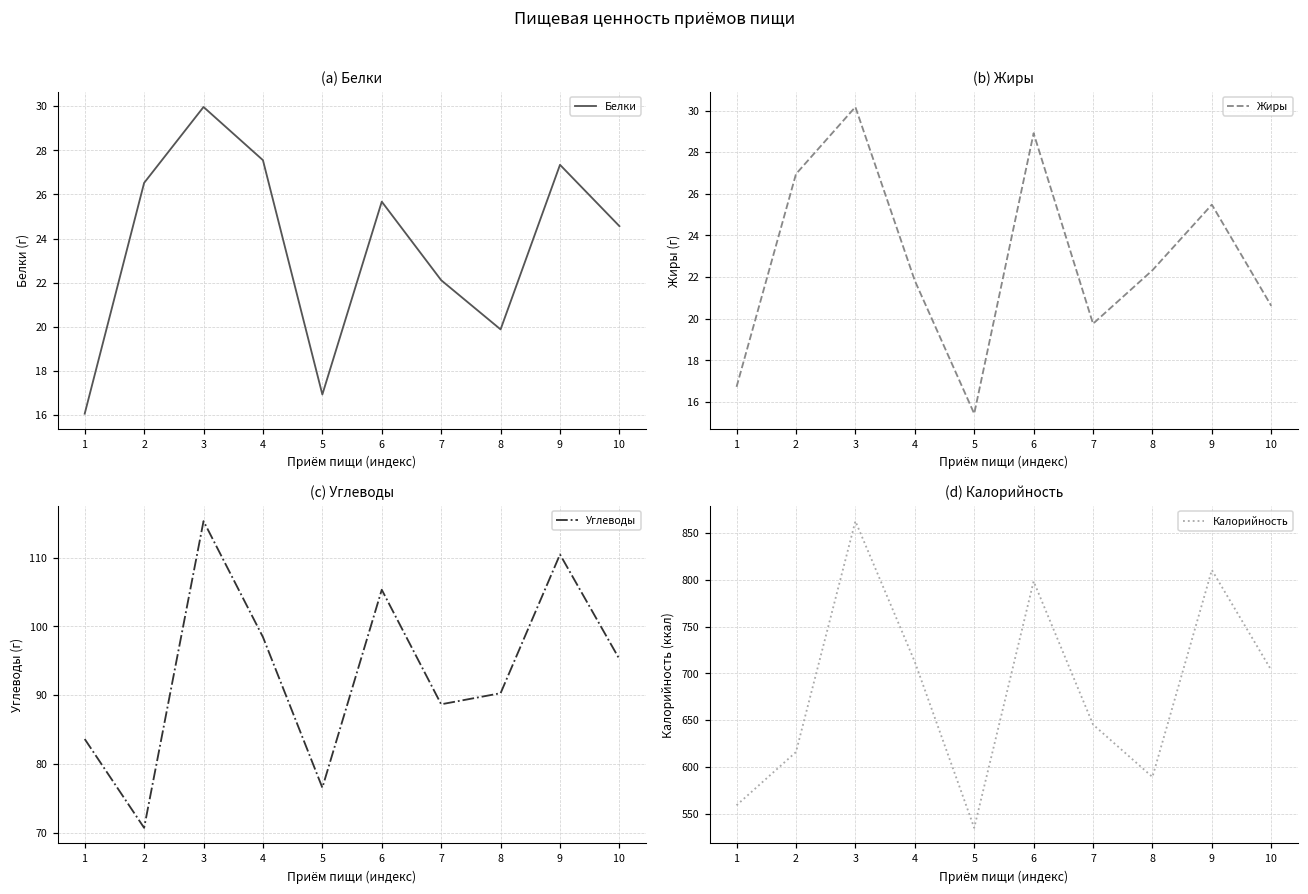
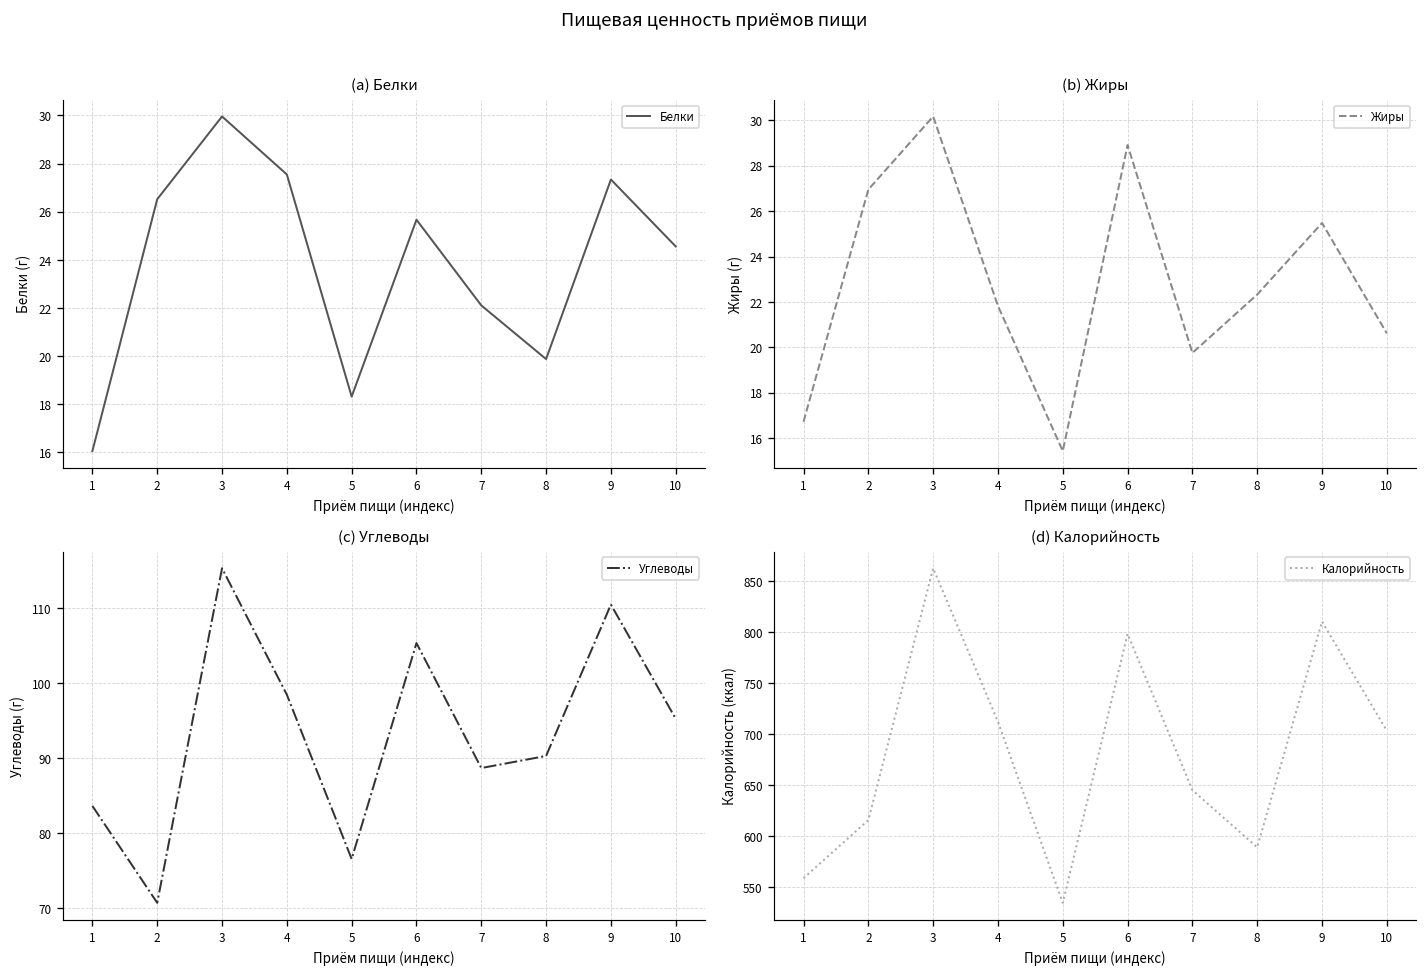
  {
    "(a) Белки": {
      "1": 16.1,
      "2": 26.5,
      "3": 30.0,
      "4": 27.6,
-     "5": 16.9,
+     "5": 18.3,
      "6": 25.7,
      "7": 22.1,
      "8": 19.9,
      "9": 27.3,
      "10": 24.6
    },
    "(b) Жиры": {
      "1": 16.7,
      "2": 27.0,
      "3": 30.2,
      "4": 21.8,
      "5": 15.4,
      "6": 28.9,
      "7": 19.8,
      "8": 22.3,
      "9": 25.5,
      "10": 20.6
    },
    "(c) Углеводы": {
      "1": 84,
      "2": 71,
      "3": 115,
      "4": 98,
      "5": 77,
      "6": 105,
      "7": 89,
      "8": 90,
      "9": 110,
      "10": 95
    },
    "(d) Калорийность": {
      "1": 560,
      "2": 620,
      "3": 860,
      "4": 710,
      "5": 530,
      "6": 800,
      "7": 650,
      "8": 590,
      "9": 810,
      "10": 700
    }
  }
